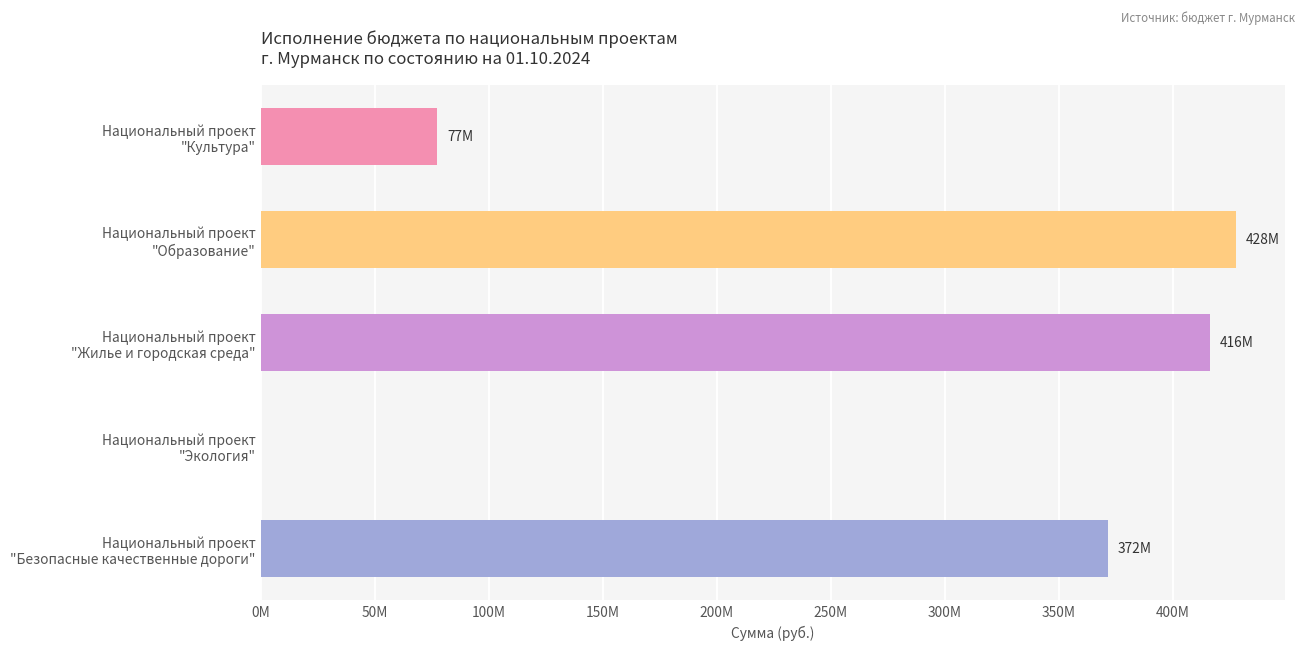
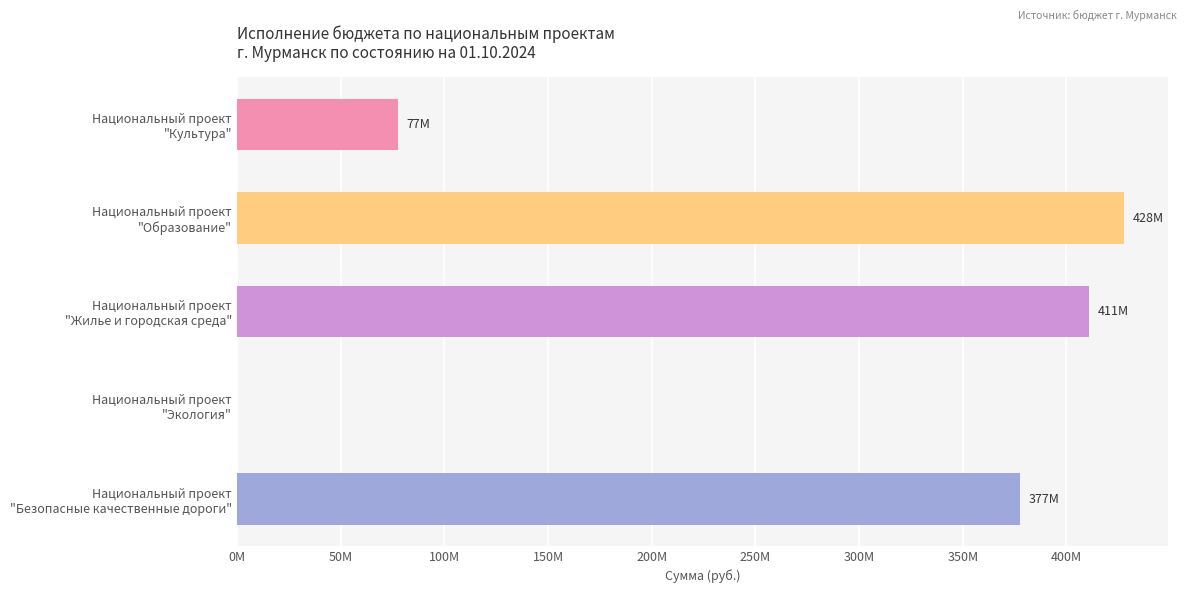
  {
    "Национальный проект \"Культура\"": "77M",
    "Национальный проект \"Образование\"": "428M",
-   "Национальный проект \"Жилье и городская среда\"": "416M",
-   "Национальный проект \"Безопасные качественные дороги\"": "372M"
+   "Национальный проект \"Жилье и городская среда\"": "411M",
+   "Национальный проект \"Безопасные качественные дороги\"": "377M"
  }
